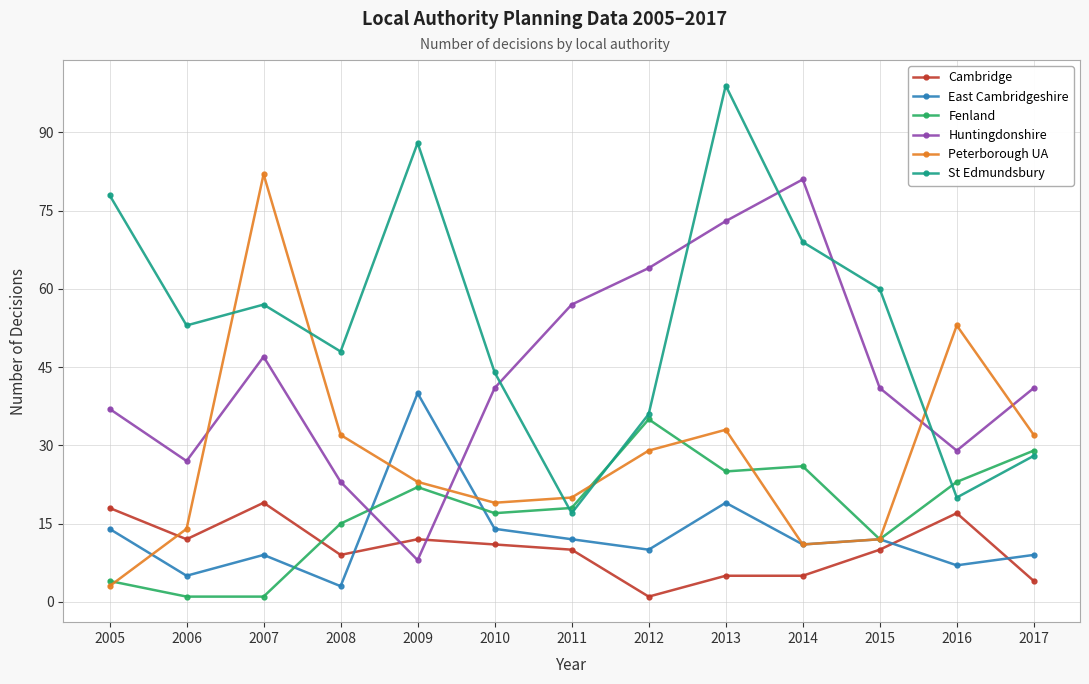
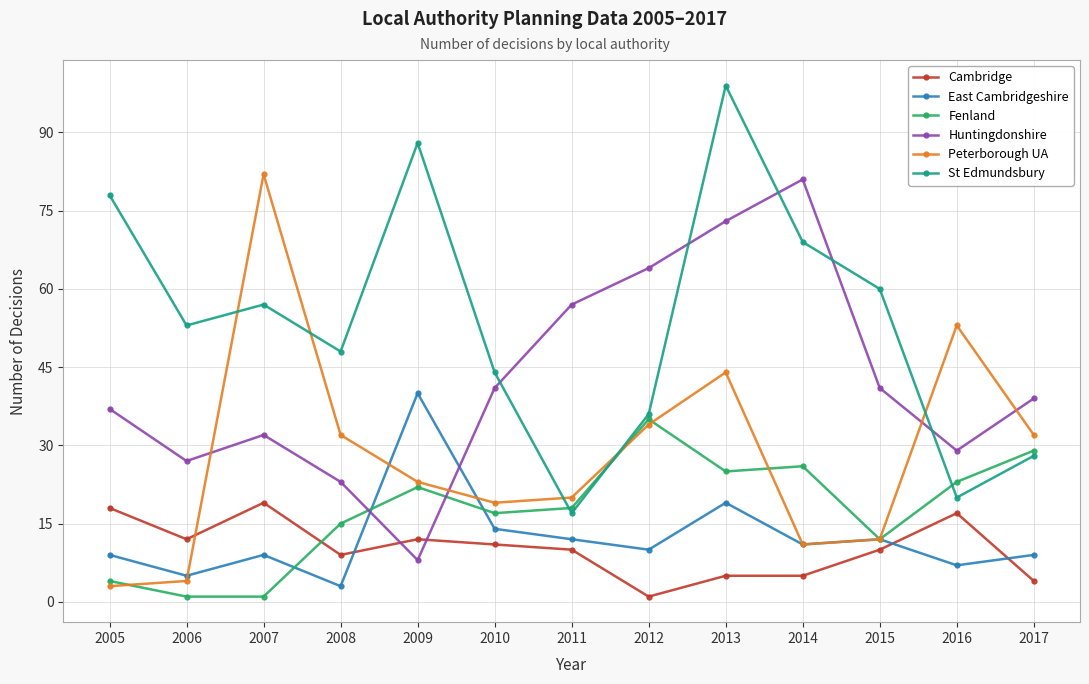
  {
    "Cambridge": {
      "2005": 18,
      "2006": 12,
      "2007": 19,
      "2008": 9,
      "2009": 12,
      "2010": 11,
      "2011": 10,
      "2012": 1,
      "2013": 5,
      "2014": 5,
      "2015": 10,
      "2016": 17,
      "2017": 4
    },
    "East Cambridgeshire": {
-     "2005": 14,
+     "2005": 9,
      "2006": 5,
      "2007": 9,
      "2008": 3,
      "2009": 40,
      "2010": 14,
      "2011": 12,
      "2012": 10,
      "2013": 19,
      "2016": 7,
      "2017": 9
    },
    "Huntingdonshire": {
      "2005": 37,
      "2006": 27,
-     "2007": 47,
+     "2007": 32,
      "2008": 23,
      "2009": 8,
      "2010": 41,
      "2011": 57,
      "2012": 64,
      "2013": 73,
      "2014": 81,
      "2015": 41,
      "2016": 29,
-     "2017": 41
+     "2017": 39
    },
    "Peterborough UA": {
      "2005": 3,
-     "2006": 14,
+     "2006": 4,
      "2007": 82,
      "2008": 32,
      "2009": 23,
      "2010": 19,
      "2011": 20,
-     "2012": 29,
-     "2013": 33,
+     "2012": 34,
+     "2013": 44,
      "2016": 53,
      "2017": 32
    }
  }
